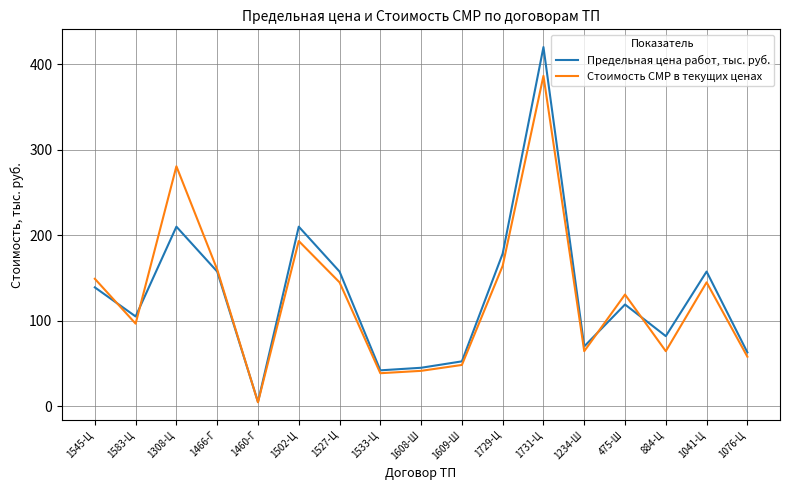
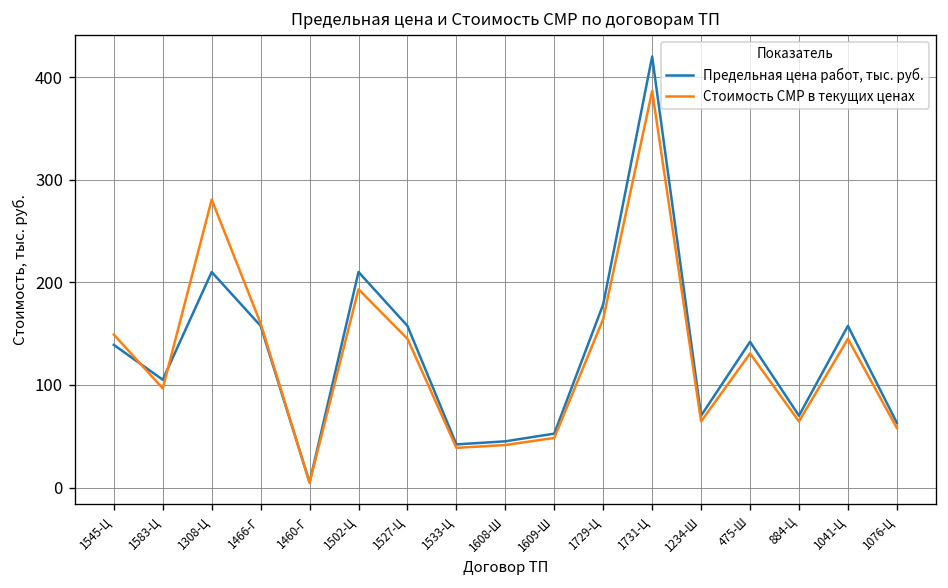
  {
    "Предельная цена работ, тыс. руб.": {
      "1545-Ц": 140,
      "1583-Ц": 110,
      "1308-Ц": 210,
      "1502-Ц": 210,
      "1527-Ц": 160,
      "1533-Ц": 40,
      "1608-Ш": 50,
      "1609-Ш": 50,
      "1729-Ц": 180,
      "1731-Ц": 420,
      "1234-Ш": 70,
-     "475-Ш": 120,
-     "884-Ц": 80,
+     "475-Ш": 140,
+     "884-Ц": 70,
      "1041-Ц": 160,
      "1076-Ц": 60
    },
    "Стоимость СМР в текущих ценах": {
      "1545-Ц": 150,
      "1583-Ц": 100,
      "1308-Ц": 280,
      "1502-Ц": 190,
      "1527-Ц": 140,
      "1533-Ц": 40,
      "1608-Ш": 40,
      "1609-Ш": 50,
      "1729-Ц": 160,
      "1731-Ц": 390,
      "1234-Ш": 60,
      "475-Ш": 130,
      "884-Ц": 60,
      "1041-Ц": 140,
      "1076-Ц": 60
    }
  }
